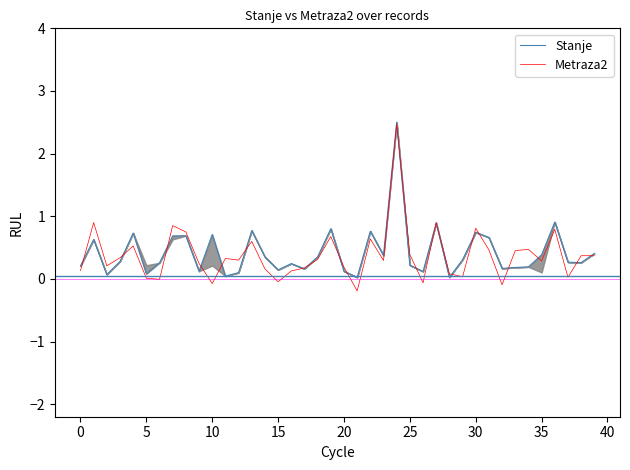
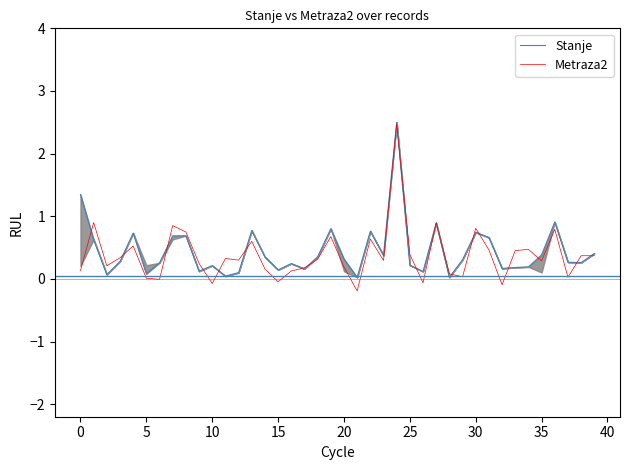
  {
    "Stanje": {
-     "0": 0.2,
+     "0": 1.3,
      "5": 0.1,
-     "10": 0.7,
-     "20": 0.1
+     "10": 0.2,
+     "20": 0.3
    },
    "Metraza2": {
      "0": 0.1,
      "5": 0.0,
      "10": -0.1,
      "15": 0.0,
      "20": 0.2,
      "25": 0.4,
      "30": 0.8,
      "35": 0.3
    }
  }
